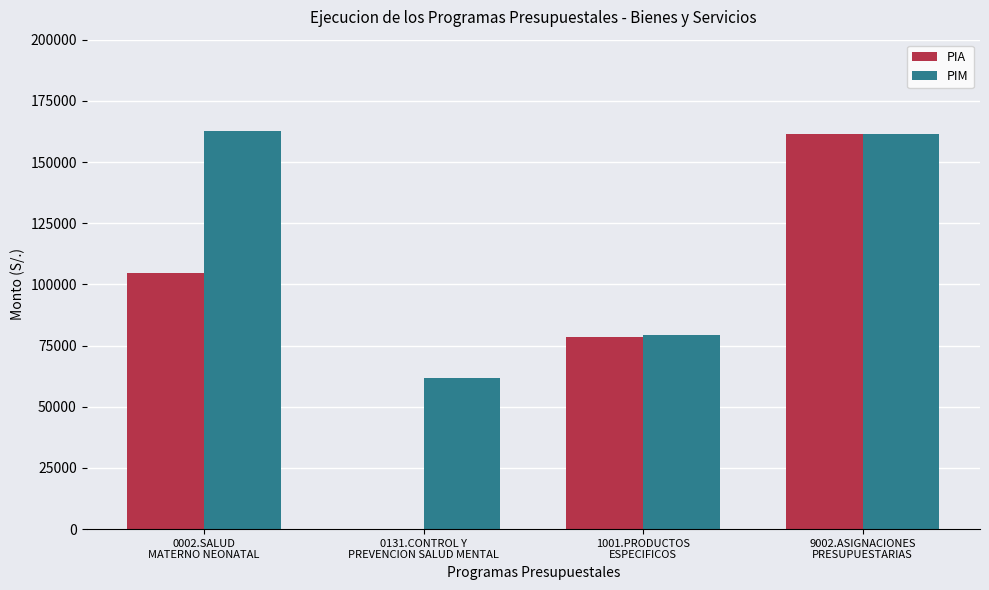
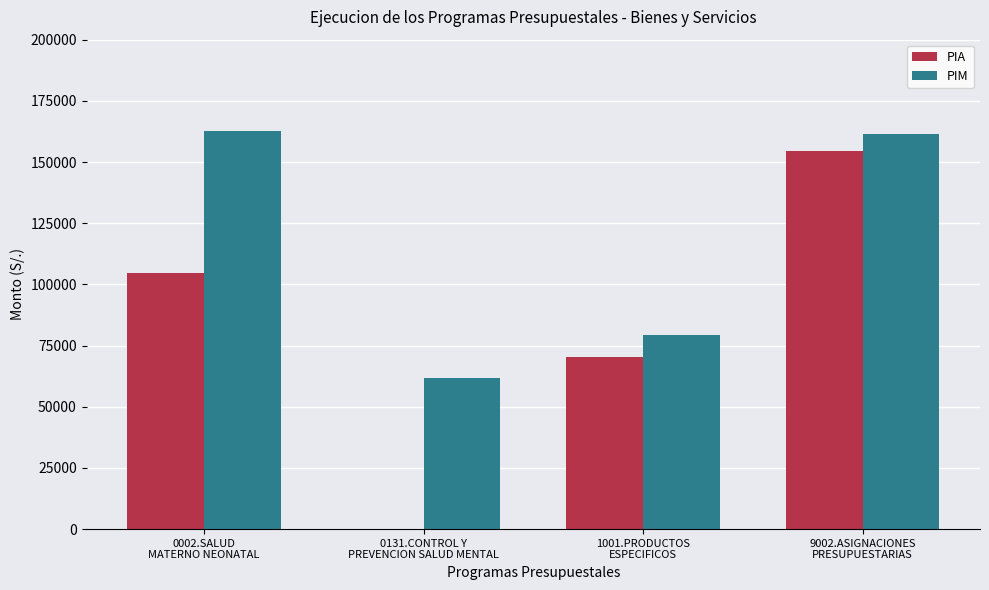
  {
    "PIA": {
      "0002.SALUD MATERNO NEONATAL": 105000,
      "0131.CONTROL Y PREVENCION SALUD MENTAL": 0,
-     "1001.PRODUCTOS ESPECIFICOS": 79000,
-     "9002.ASIGNACIONES PRESUPUESTARIAS": 161000
+     "1001.PRODUCTOS ESPECIFICOS": 70000,
+     "9002.ASIGNACIONES PRESUPUESTARIAS": 155000
    },
    "PIM": {
      "0002.SALUD MATERNO NEONATAL": 163000,
      "0131.CONTROL Y PREVENCION SALUD MENTAL": 62000,
      "1001.PRODUCTOS ESPECIFICOS": 79000,
      "9002.ASIGNACIONES PRESUPUESTARIAS": 161000
    }
  }
